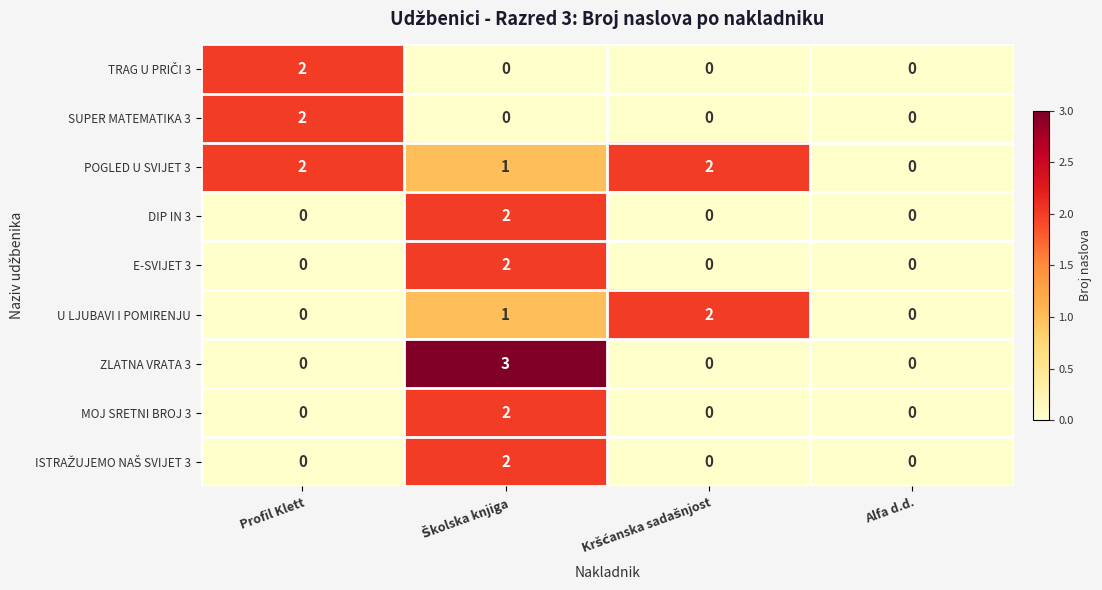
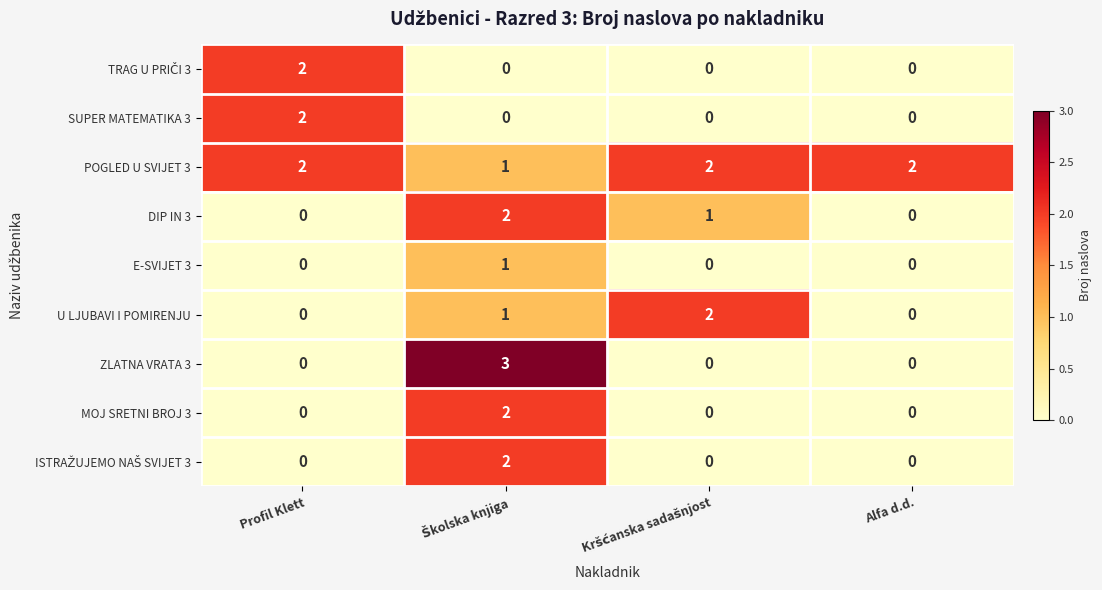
  {
    "TRAG U PRIČI 3": {
      "Profil Klett": 2,
      "Školska knjiga": 0,
      "Kršćanska sadašnjost": 0,
      "Alfa d.d.": 0
    },
    "SUPER MATEMATIKA 3": {
      "Profil Klett": 2,
      "Školska knjiga": 0,
      "Kršćanska sadašnjost": 0,
      "Alfa d.d.": 0
    },
    "POGLED U SVIJET 3": {
      "Profil Klett": 2,
      "Školska knjiga": 1,
      "Kršćanska sadašnjost": 2,
-     "Alfa d.d.": 0
+     "Alfa d.d.": 2
    },
    "DIP IN 3": {
      "Profil Klett": 0,
      "Školska knjiga": 2,
-     "Kršćanska sadašnjost": 0,
+     "Kršćanska sadašnjost": 1,
      "Alfa d.d.": 0
    },
    "E-SVIJET 3": {
      "Profil Klett": 0,
-     "Školska knjiga": 2,
+     "Školska knjiga": 1,
      "Kršćanska sadašnjost": 0,
      "Alfa d.d.": 0
    },
    "U LJUBAVI I POMIRENJU": {
      "Profil Klett": 0,
      "Školska knjiga": 1,
      "Kršćanska sadašnjost": 2,
      "Alfa d.d.": 0
    },
    "ZLATNA VRATA 3": {
      "Profil Klett": 0,
      "Školska knjiga": 3,
      "Kršćanska sadašnjost": 0,
      "Alfa d.d.": 0
    },
    "MOJ SRETNI BROJ 3": {
      "Profil Klett": 0,
      "Školska knjiga": 2,
      "Kršćanska sadašnjost": 0,
      "Alfa d.d.": 0
    },
    "ISTRAŽUJEMO NAŠ SVIJET 3": {
      "Profil Klett": 0,
      "Školska knjiga": 2,
      "Kršćanska sadašnjost": 0,
      "Alfa d.d.": 0
    }
  }
